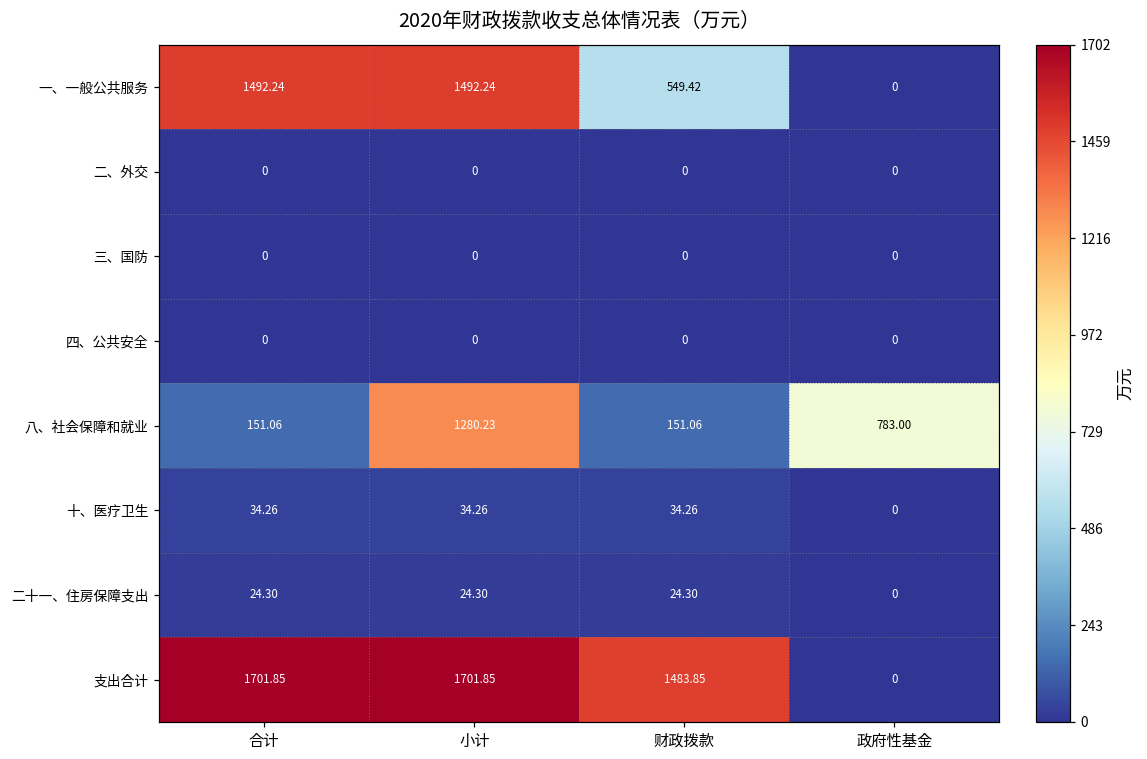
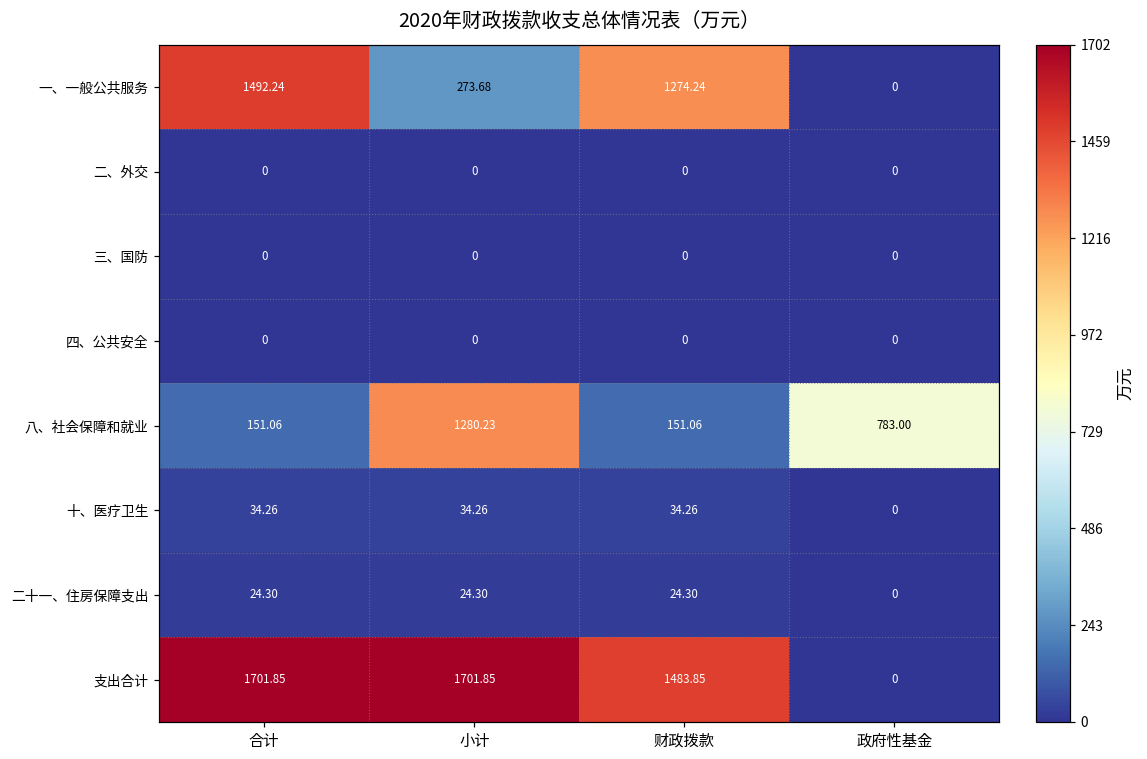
  {
    "一、一般公共服务": {
      "合计": 1492.24,
-     "小计": 1492.24,
-     "财政拨款": 549.42,
+     "小计": 273.68,
+     "财政拨款": 1274.24,
      "政府性基金": 0
    },
    "二、外交": {
      "合计": 0,
      "小计": 0,
      "财政拨款": 0,
      "政府性基金": 0
    },
    "三、国防": {
      "合计": 0,
      "小计": 0,
      "财政拨款": 0,
      "政府性基金": 0
    },
    "四、公共安全": {
      "合计": 0,
      "小计": 0,
      "财政拨款": 0,
      "政府性基金": 0
    },
    "八、社会保障和就业": {
      "合计": 151.06,
      "小计": 1280.23,
      "财政拨款": 151.06,
      "政府性基金": 783.00
    },
    "十、医疗卫生": {
      "合计": 34.26,
      "小计": 34.26,
      "财政拨款": 34.26,
      "政府性基金": 0
    },
    "二十一、住房保障支出": {
      "合计": 24.30,
      "小计": 24.30,
      "财政拨款": 24.30,
      "政府性基金": 0
    },
    "支出合计": {
      "合计": 1701.85,
      "小计": 1701.85,
      "财政拨款": 1483.85,
      "政府性基金": 0
    }
  }
